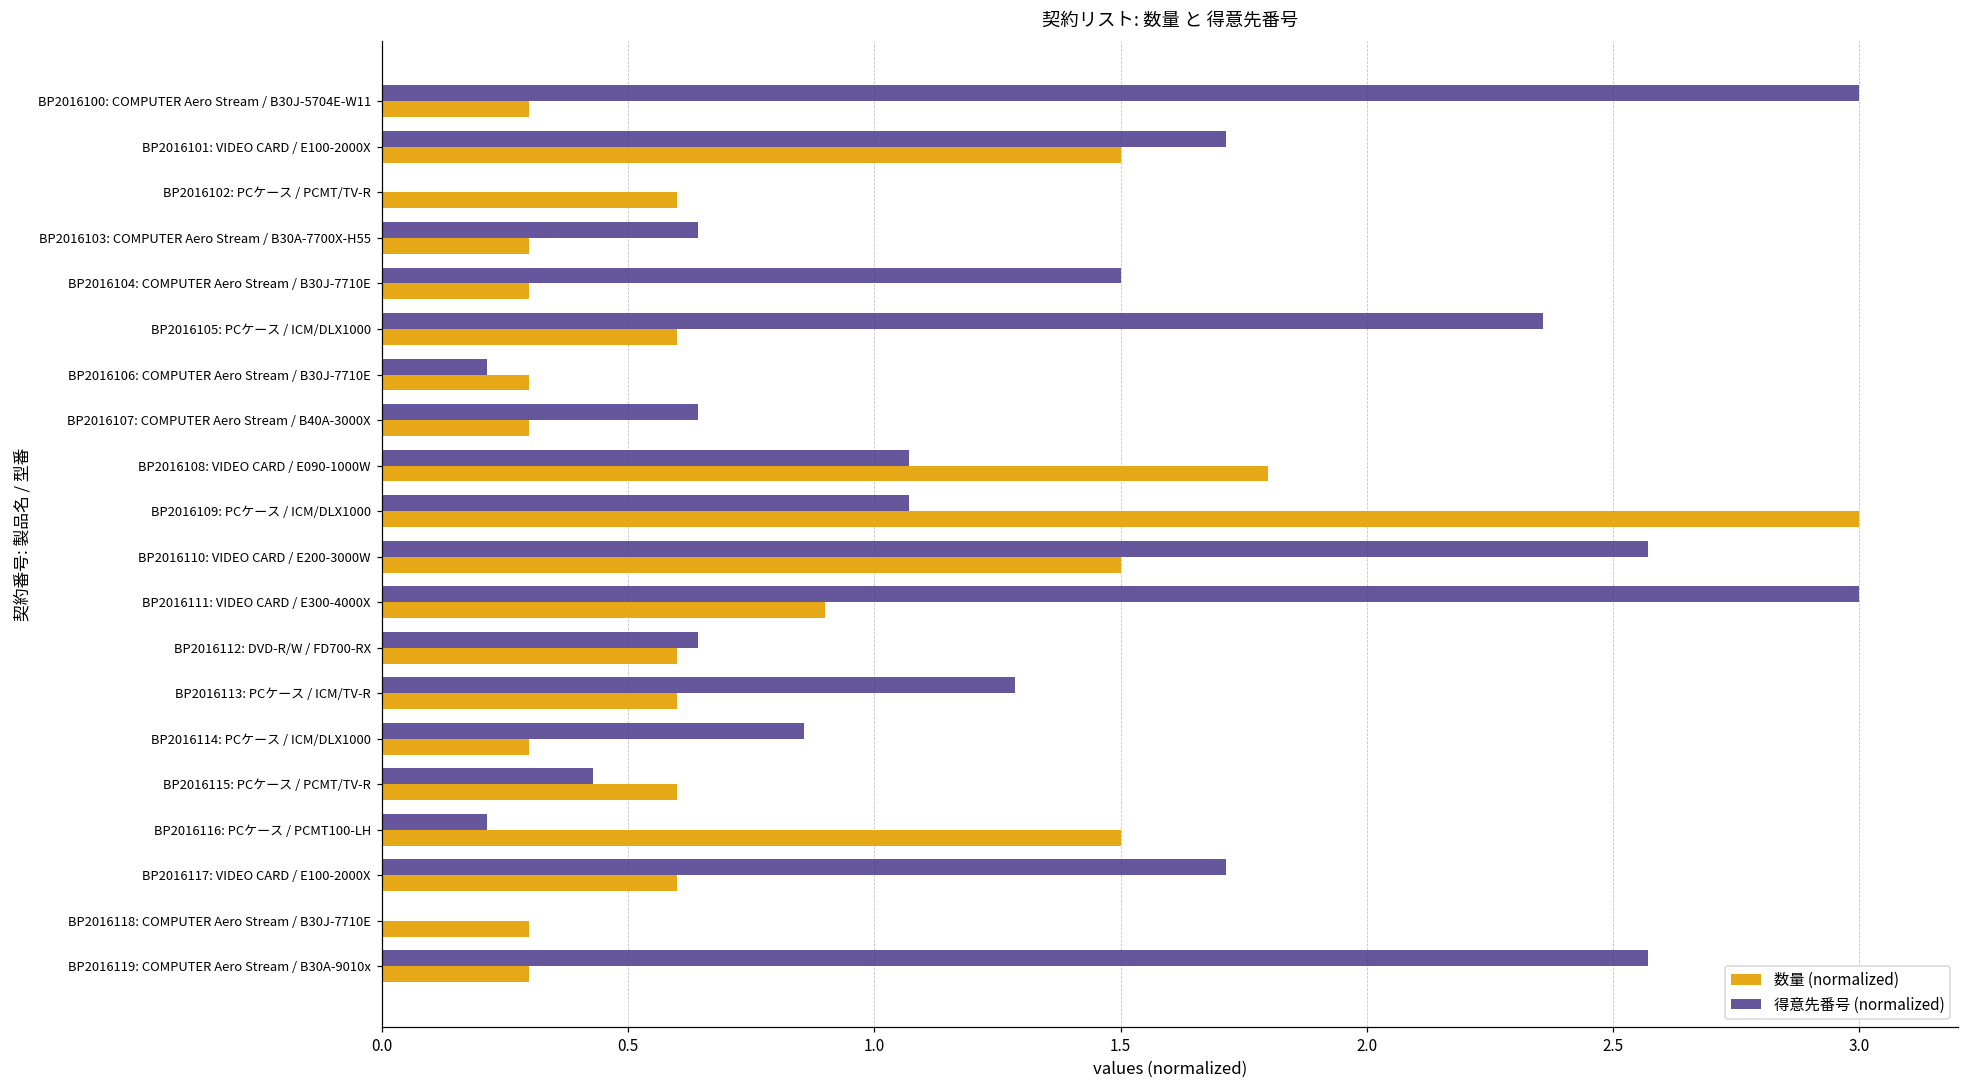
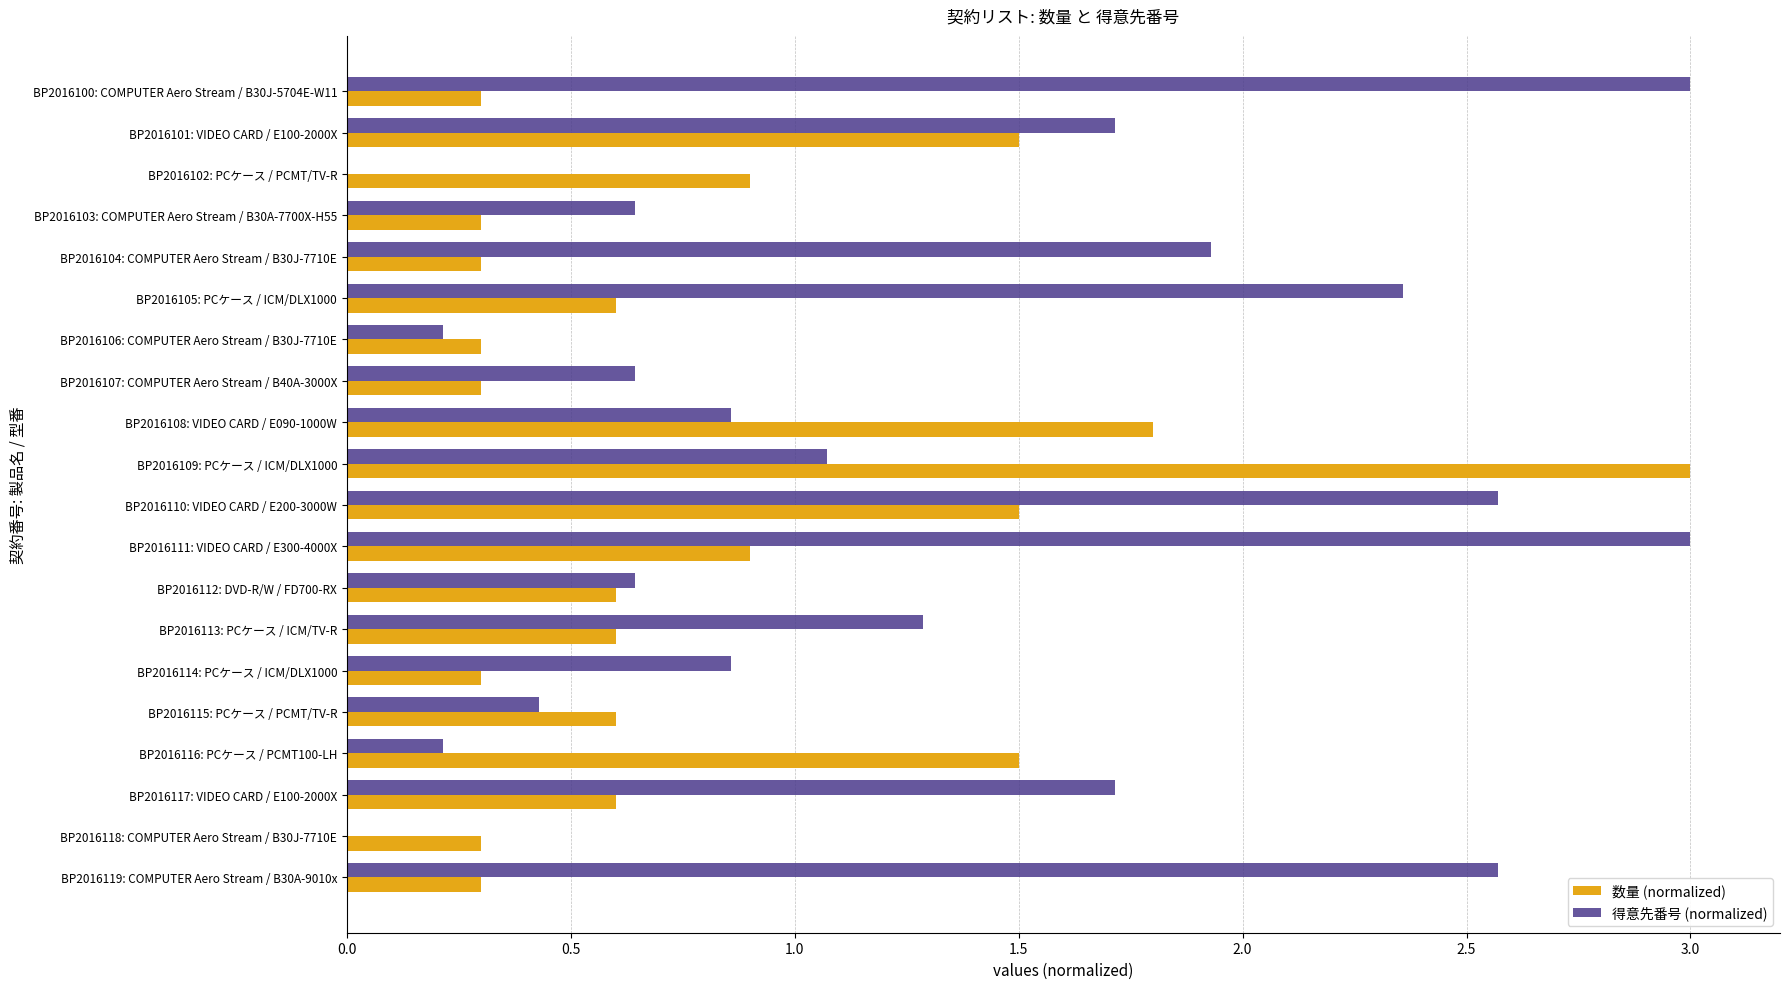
  {
    "数量 (normalized)": {
      "BP2016100: COMPUTER Aero Stream / B30J-5704E-W11": 0.30,
      "BP2016101: VIDEO CARD / E100-2000X": 1.50,
-     "BP2016102: PCケース / PCMT/TV-R": 0.60,
+     "BP2016102: PCケース / PCMT/TV-R": 0.90,
      "BP2016103: COMPUTER Aero Stream / B30A-7700X-H55": 0.30,
      "BP2016104: COMPUTER Aero Stream / B30J-7710E": 0.30,
      "BP2016105: PCケース / ICM/DLX1000": 0.60,
      "BP2016106: COMPUTER Aero Stream / B30J-7710E": 0.30,
      "BP2016107: COMPUTER Aero Stream / B40A-3000X": 0.30,
      "BP2016108: VIDEO CARD / E090-1000W": 1.80,
      "BP2016109: PCケース / ICM/DLX1000": 3.00,
      "BP2016110: VIDEO CARD / E200-3000W": 1.50,
      "BP2016111: VIDEO CARD / E300-4000X": 0.90,
      "BP2016112: DVD-R/W / FD700-RX": 0.60,
      "BP2016113: PCケース / ICM/TV-R": 0.60,
      "BP2016114: PCケース / ICM/DLX1000": 0.30,
      "BP2016115: PCケース / PCMT/TV-R": 0.60,
      "BP2016116: PCケース / PCMT100-LH": 1.50,
      "BP2016117: VIDEO CARD / E100-2000X": 0.60,
      "BP2016118: COMPUTER Aero Stream / B30J-7710E": 0.30,
      "BP2016119: COMPUTER Aero Stream / B30A-9010x": 0.30
    },
    "得意先番号 (normalized)": {
      "BP2016100: COMPUTER Aero Stream / B30J-5704E-W11": 3.00,
      "BP2016101: VIDEO CARD / E100-2000X": 1.71,
      "BP2016102: PCケース / PCMT/TV-R": 0.00,
      "BP2016103: COMPUTER Aero Stream / B30A-7700X-H55": 0.64,
-     "BP2016104: COMPUTER Aero Stream / B30J-7710E": 1.50,
+     "BP2016104: COMPUTER Aero Stream / B30J-7710E": 1.93,
      "BP2016105: PCケース / ICM/DLX1000": 2.36,
      "BP2016106: COMPUTER Aero Stream / B30J-7710E": 0.21,
      "BP2016107: COMPUTER Aero Stream / B40A-3000X": 0.64,
-     "BP2016108: VIDEO CARD / E090-1000W": 1.07,
+     "BP2016108: VIDEO CARD / E090-1000W": 0.86,
      "BP2016109: PCケース / ICM/DLX1000": 1.07,
      "BP2016110: VIDEO CARD / E200-3000W": 2.57,
      "BP2016111: VIDEO CARD / E300-4000X": 3.00,
      "BP2016112: DVD-R/W / FD700-RX": 0.64,
      "BP2016113: PCケース / ICM/TV-R": 1.29,
      "BP2016114: PCケース / ICM/DLX1000": 0.86,
      "BP2016115: PCケース / PCMT/TV-R": 0.43,
      "BP2016116: PCケース / PCMT100-LH": 0.21,
      "BP2016117: VIDEO CARD / E100-2000X": 1.71,
      "BP2016118: COMPUTER Aero Stream / B30J-7710E": 0.00,
      "BP2016119: COMPUTER Aero Stream / B30A-9010x": 2.57
    }
  }
